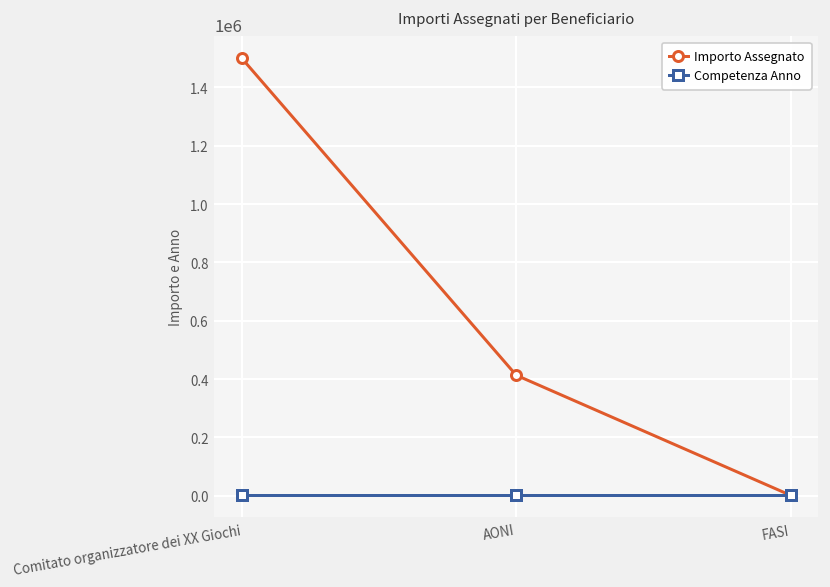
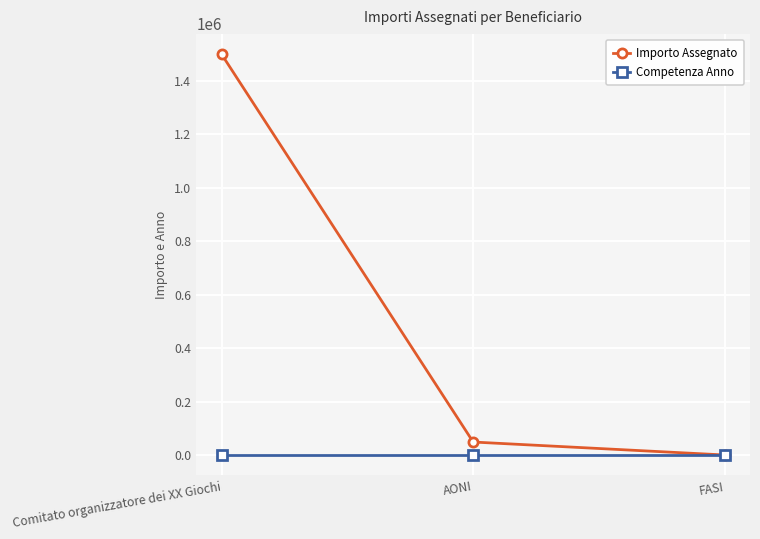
  {
    "Importo Assegnato": {
      "Comitato organizzatore dei XX Giochi": 1500000,
-     "AONI": 410000
+     "AONI": 50000
    },
    "Competenza Anno": {
      "Comitato organizzatore dei XX Giochi": 0,
      "AONI": 0
    }
  }
